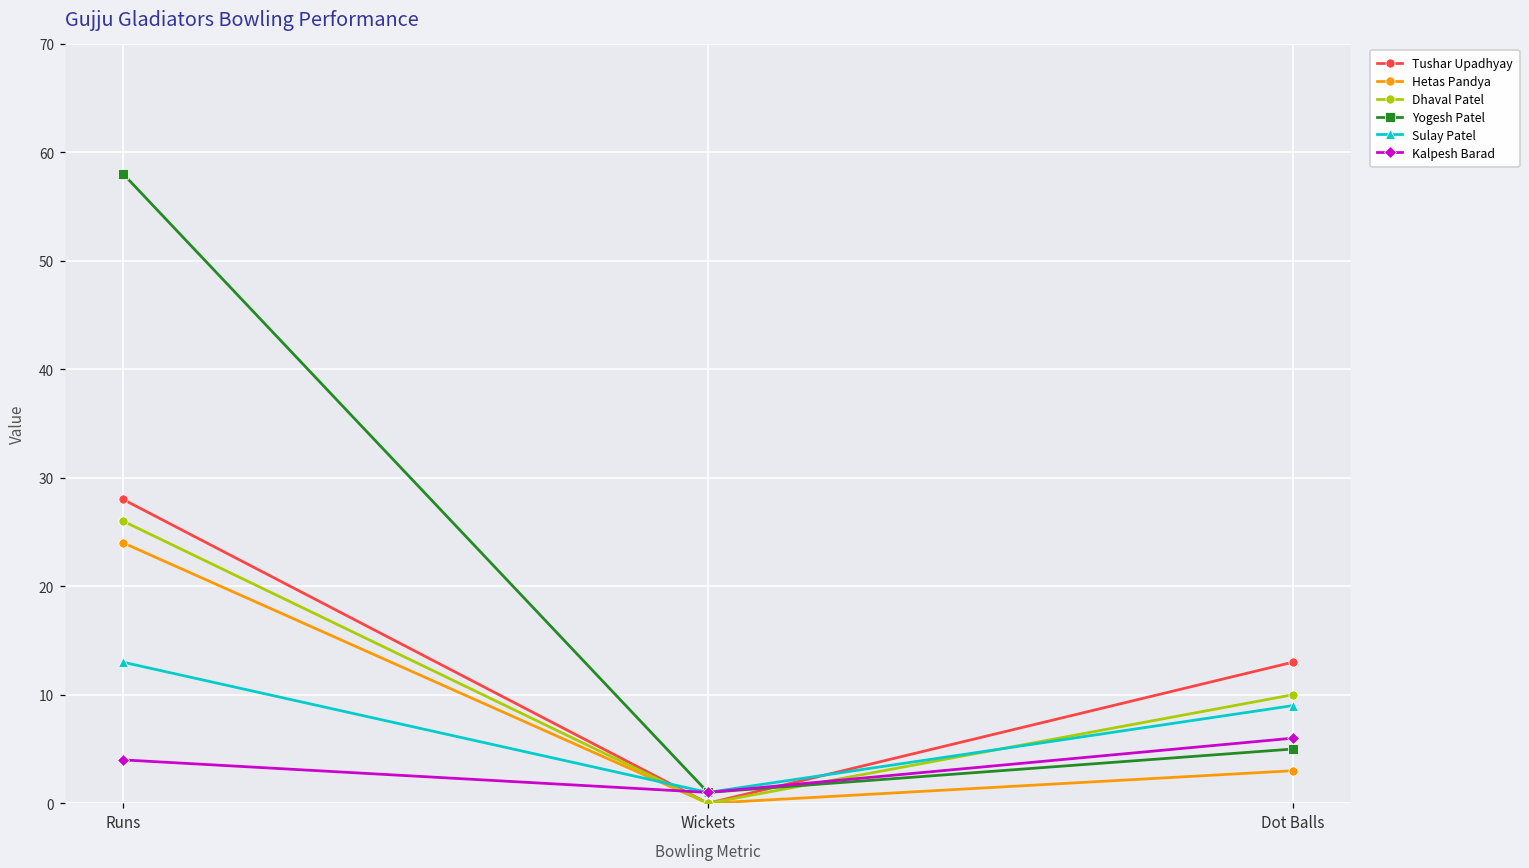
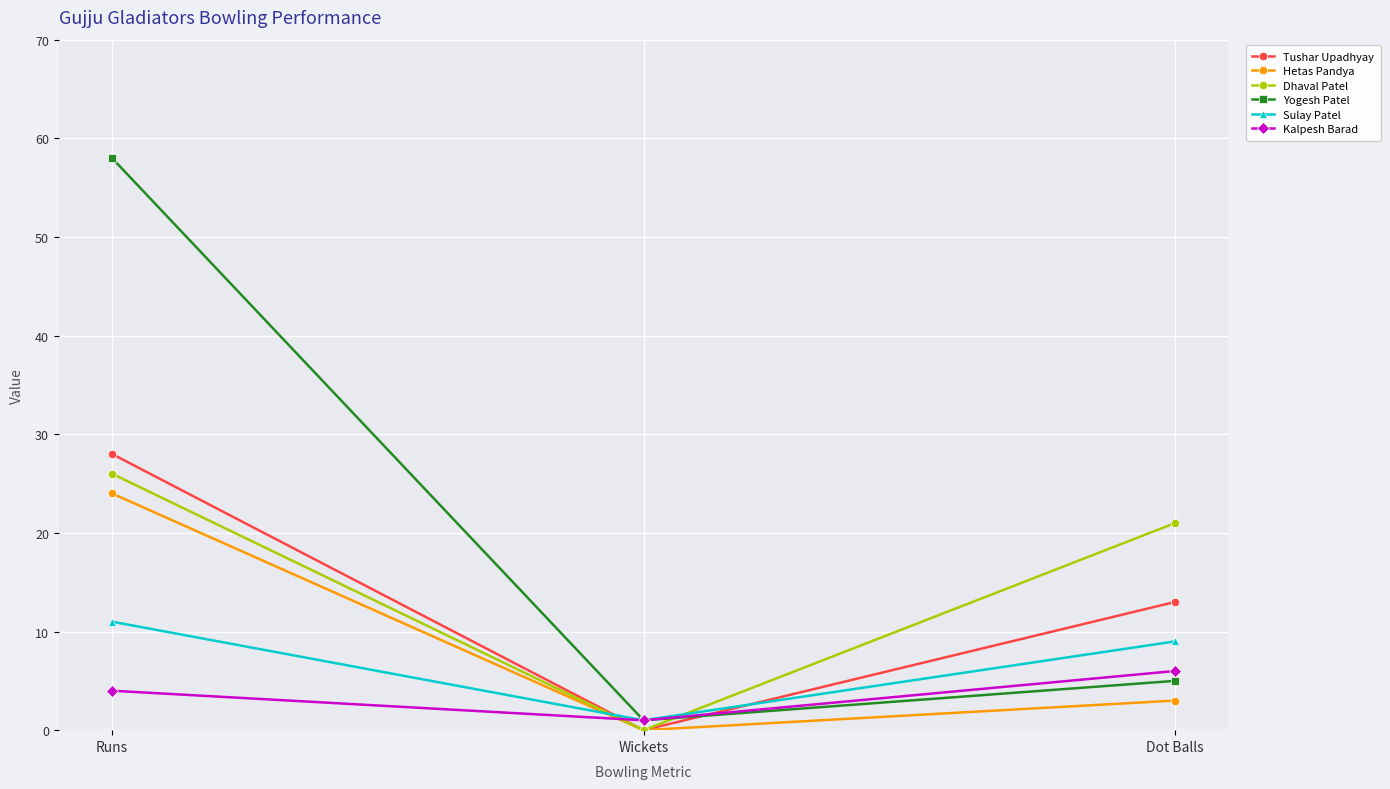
  {
    "Tushar Upadhyay": {
      "Runs": 28,
      "Dot Balls": 13
    },
    "Hetas Pandya": {
      "Runs": 24,
      "Dot Balls": 3
    },
    "Dhaval Patel": {
      "Runs": 26,
-     "Dot Balls": 10
+     "Dot Balls": 21
    },
    "Yogesh Patel": {
      "Runs": 58,
      "Dot Balls": 5
    },
    "Sulay Patel": {
-     "Runs": 13,
+     "Runs": 11,
      "Dot Balls": 9
    },
    "Kalpesh Barad": {
      "Runs": 4,
      "Dot Balls": 6
    }
  }
